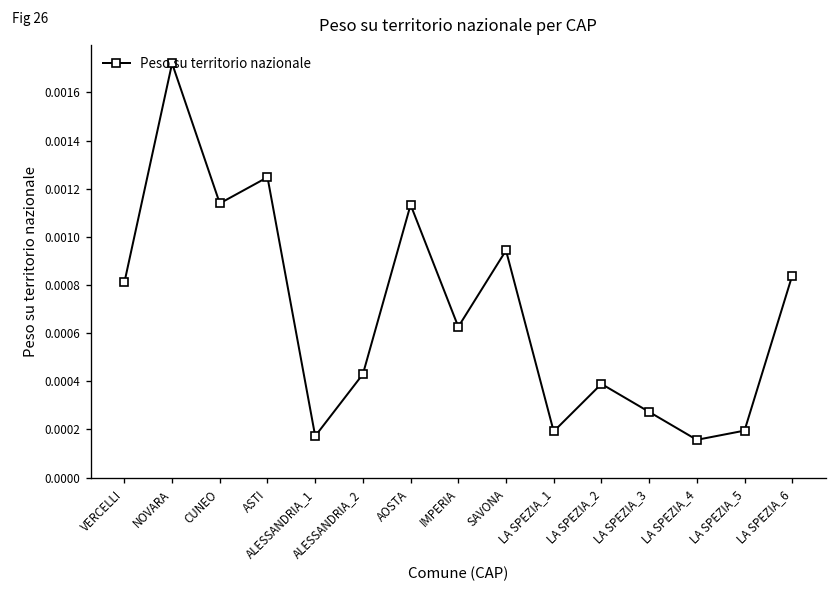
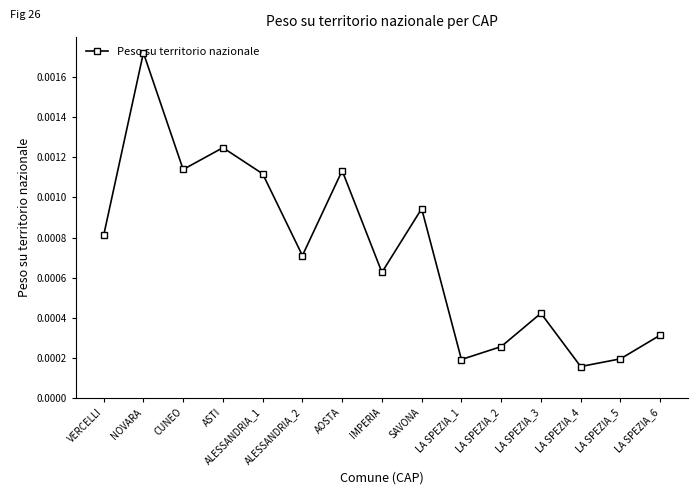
  {
    "VERCELLI": 0.00081,
    "NOVARA": 0.00172,
    "CUNEO": 0.00114,
    "ASTI": 0.00125,
-   "ALESSANDRIA_1": 0.00017,
-   "ALESSANDRIA_2": 0.00043,
+   "ALESSANDRIA_1": 0.00112,
+   "ALESSANDRIA_2": 0.00071,
    "AOSTA": 0.00113,
    "IMPERIA": 0.00063,
    "SAVONA": 0.00094,
    "LA SPEZIA_1": 0.00019,
-   "LA SPEZIA_2": 0.00039,
-   "LA SPEZIA_3": 0.00027,
+   "LA SPEZIA_2": 0.00026,
+   "LA SPEZIA_3": 0.00042,
    "LA SPEZIA_4": 0.00016,
    "LA SPEZIA_5": 0.00020,
-   "LA SPEZIA_6": 0.00084
+   "LA SPEZIA_6": 0.00031
  }
